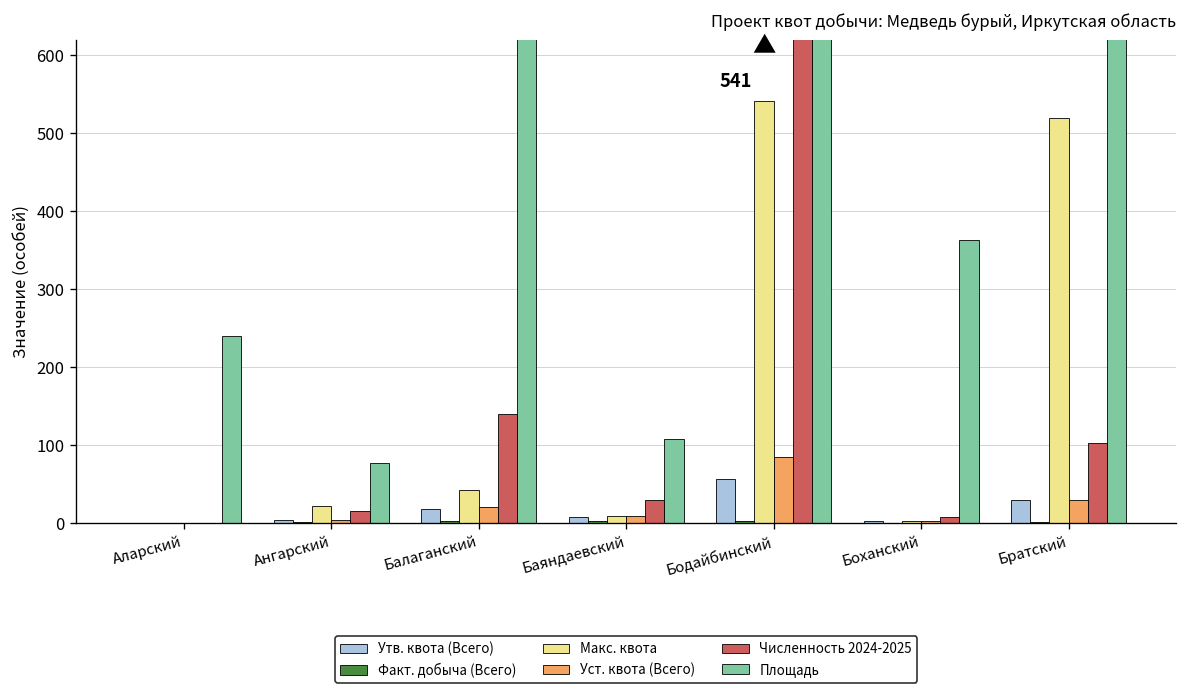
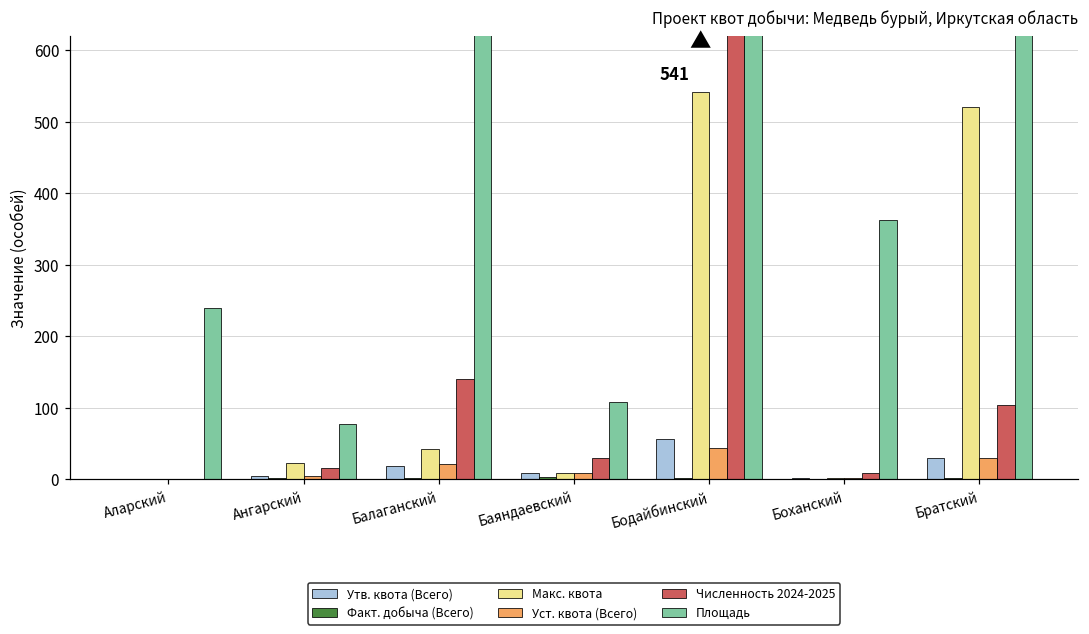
  {
    "Утв. квота (Всего)": {
      "Аларский": 0,
      "Ангарский": 0,
      "Балаганский": 20,
      "Баяндаевский": 10,
      "Бодайбинский": 60,
      "Братский": 30
    },
    "Факт. добыча (Всего)": {
      "Аларский": 0,
      "Боханский": 0
    },
    "Макс. квота": {
      "Бодайбинский": 541
    },
    "Уст. квота (Всего)": {
      "Аларский": 0,
      "Ангарский": 0,
      "Балаганский": 20,
      "Баяндаевский": 10,
-     "Бодайбинский": 90,
+     "Бодайбинский": 40,
      "Братский": 30
    },
    "Численность 2024-2025": {
      "Аларский": 0,
      "Ангарский": 20,
      "Балаганский": 140,
      "Баяндаевский": 30,
      "Боханский": 10,
      "Братский": 100
    },
    "Площадь": {
      "Аларский": 240,
      "Ангарский": 80,
      "Баяндаевский": 110,
      "Боханский": 360
    }
  }
